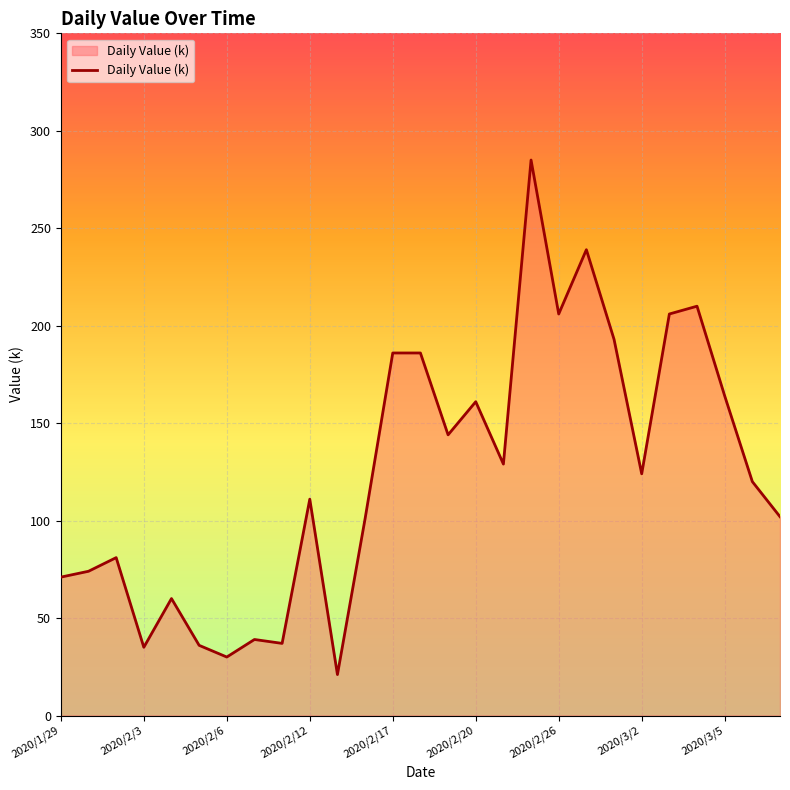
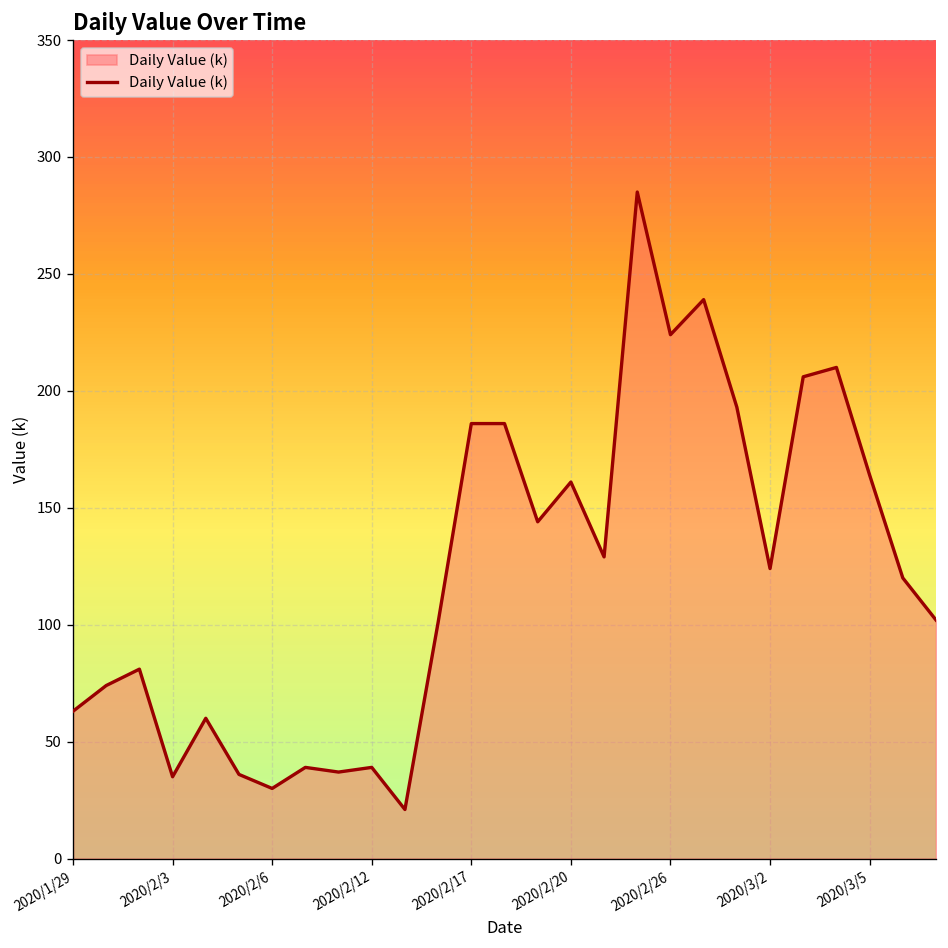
  {
-   "2020/1/29": 71,
+   "2020/1/29": 63,
    "2020/2/3": 35,
    "2020/2/6": 30,
-   "2020/2/12": 111,
+   "2020/2/12": 39,
    "2020/2/17": 186,
    "2020/2/20": 161,
-   "2020/2/26": 206,
+   "2020/2/26": 224,
    "2020/3/2": 124,
    "2020/3/5": 164
  }
